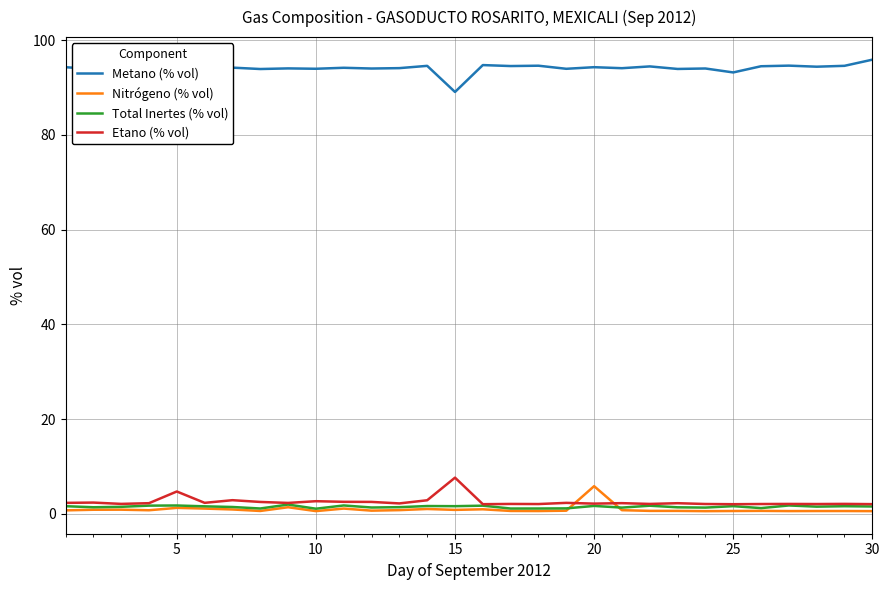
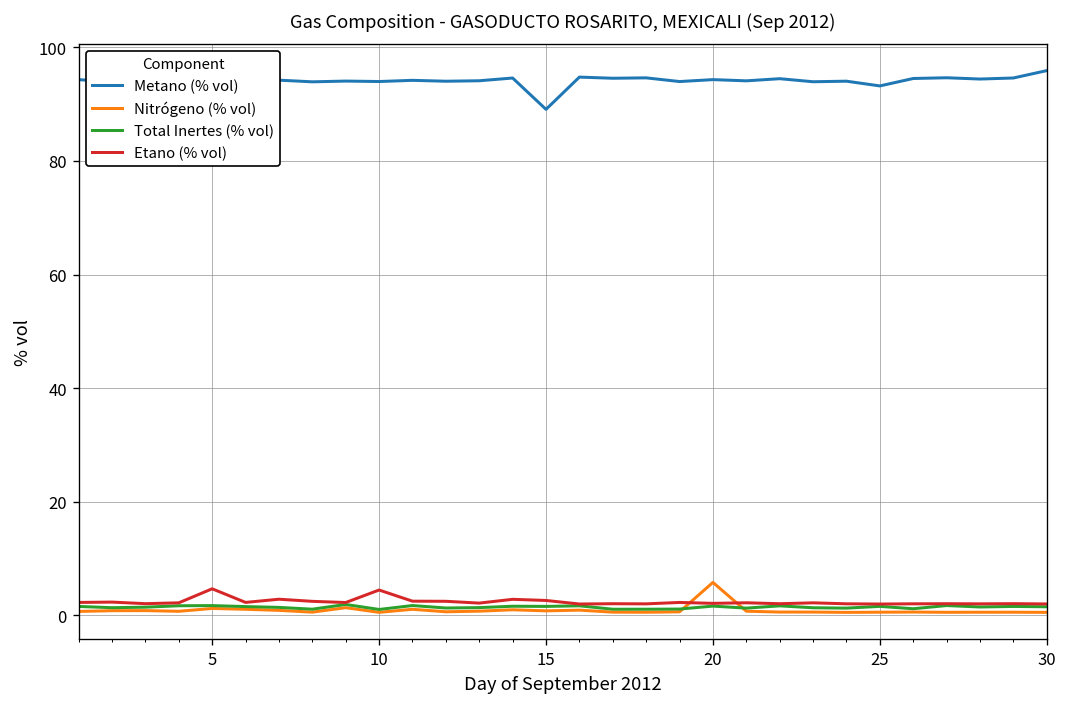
  {
    "Metano (% vol)": {
      "10": 94,
      "15": 89,
      "20": 94,
      "25": 93,
      "30": 96
    },
    "Nitrógeno (% vol)": {
      "15": 1,
      "20": 6,
      "25": 1,
      "30": 1
    },
    "Total Inertes (% vol)": {
      "15": 2
    },
    "Etano (% vol)": {
      "5": 5,
-     "10": 3,
-     "15": 8
+     "10": 4,
+     "15": 3
    }
  }
